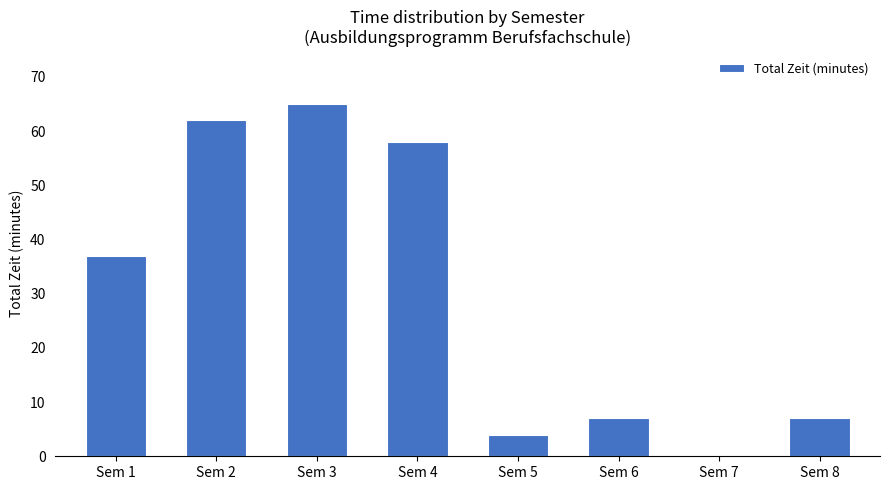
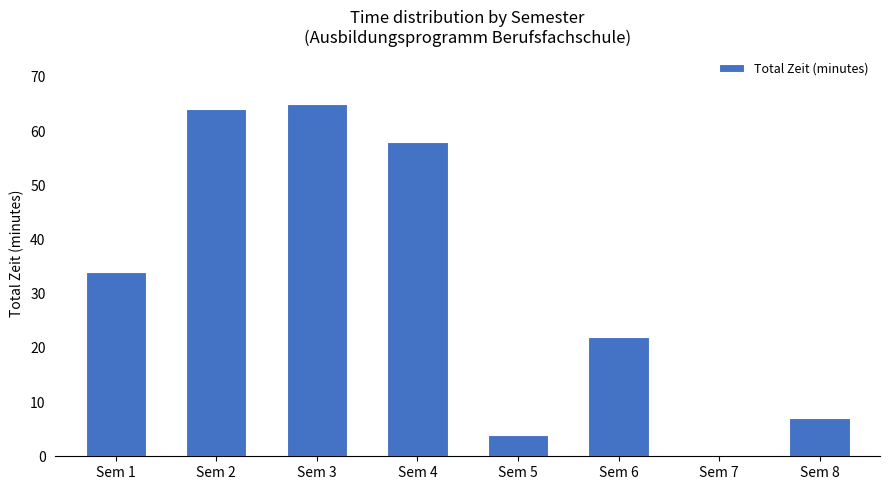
  {
-   "Sem 1": 37,
-   "Sem 2": 62,
+   "Sem 1": 34,
+   "Sem 2": 64,
    "Sem 3": 65,
    "Sem 4": 58,
    "Sem 5": 4,
-   "Sem 6": 7,
+   "Sem 6": 22,
    "Sem 7": 0,
    "Sem 8": 7
  }
